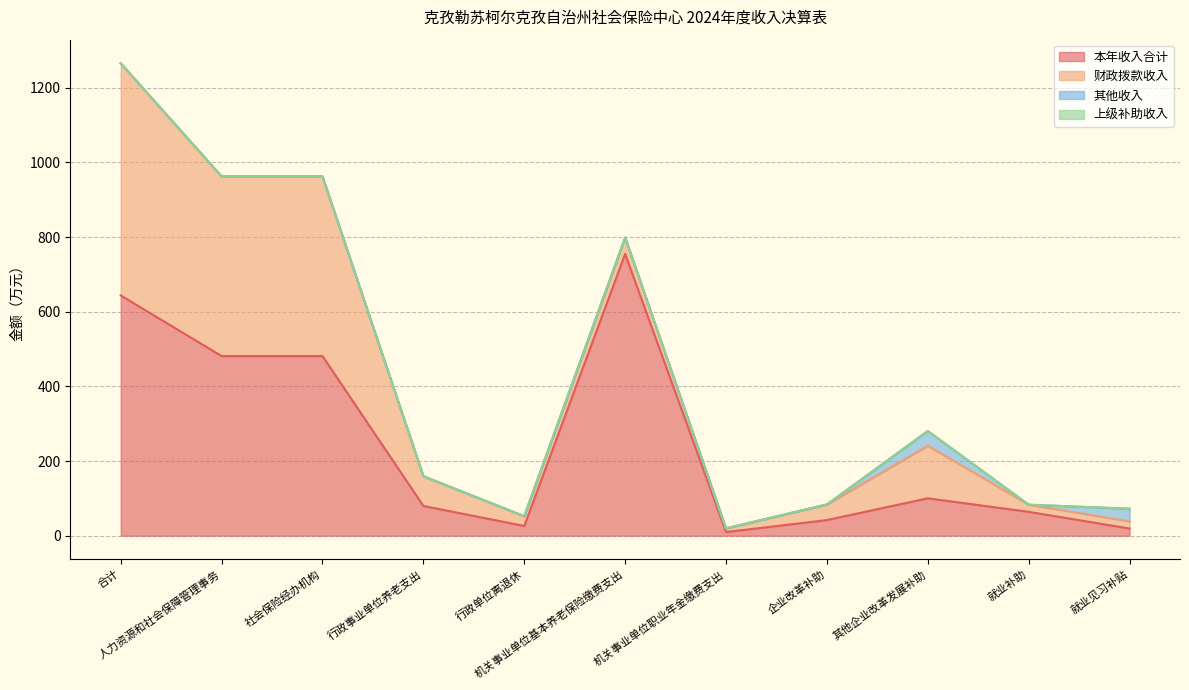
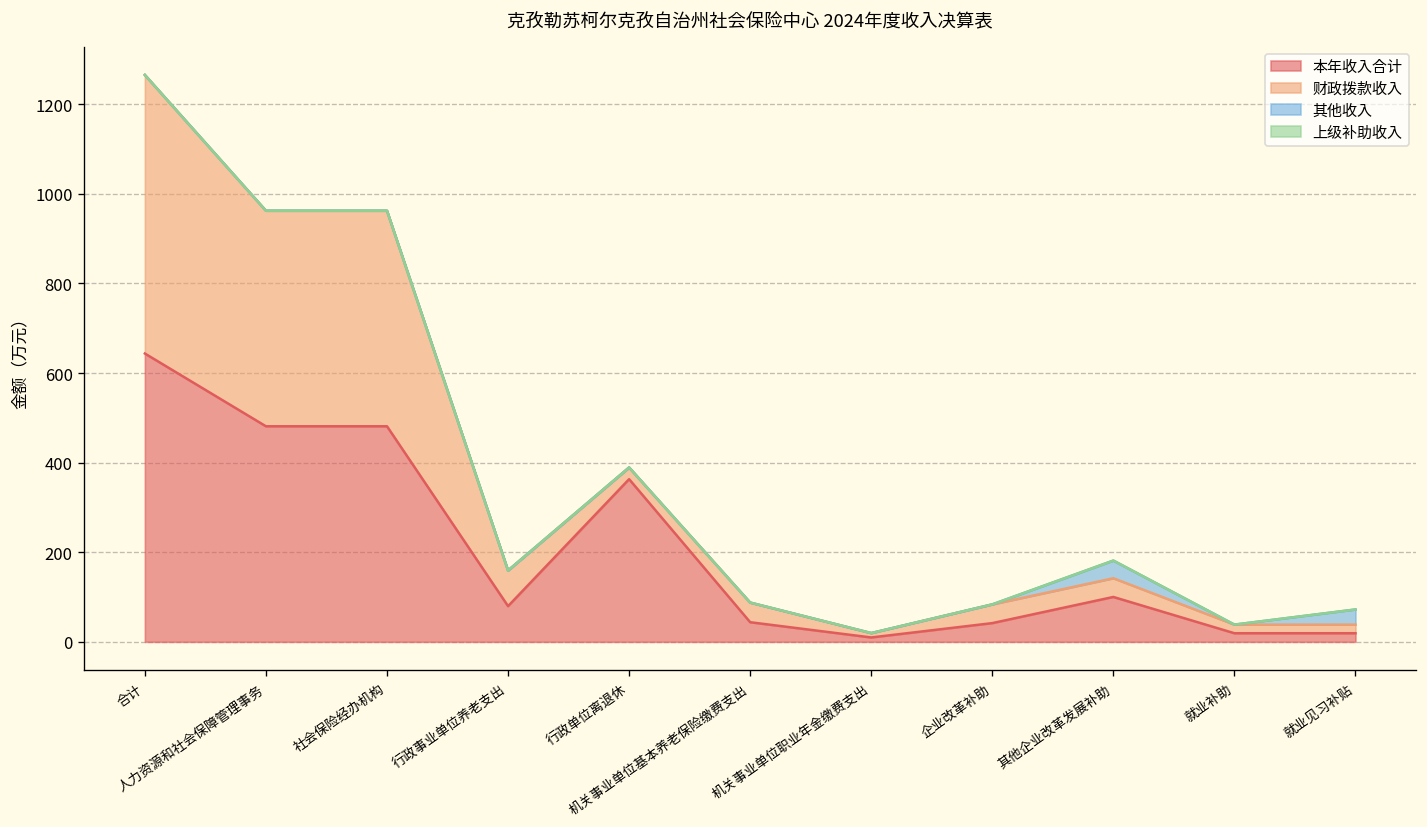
  {
    "本年收入合计": {
      "合计": 640,
      "人力资源和社会保障管理事务": 480,
      "社会保险经办机构": 480,
      "行政事业单位养老支出": 80,
-     "行政单位离退休": 30,
-     "机关事业单位基本养老保险缴费支出": 750,
+     "行政单位离退休": 360,
+     "机关事业单位基本养老保险缴费支出": 40,
      "机关事业单位职业年金缴费支出": 10,
      "企业改革补助": 40,
      "其他企业改革发展补助": 100,
-     "就业补助": 60,
+     "就业补助": 20,
      "就业见习补贴": 20
    },
    "财政拨款收入": {
-     "其他企业改革发展补助": 140,
+     "其他企业改革发展补助": 40,
      "就业见习补贴": 20
    }
  }
